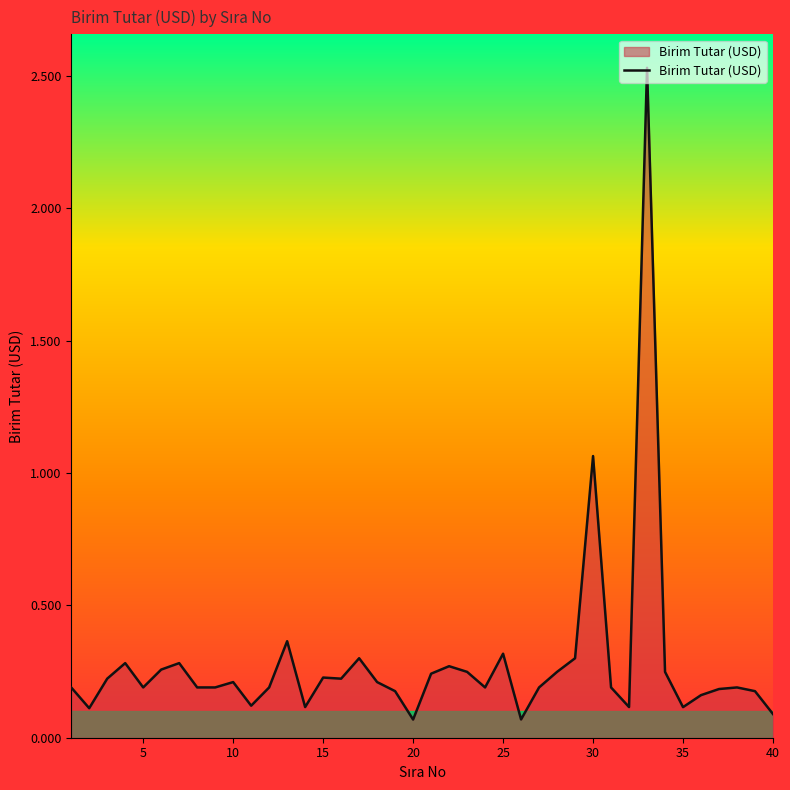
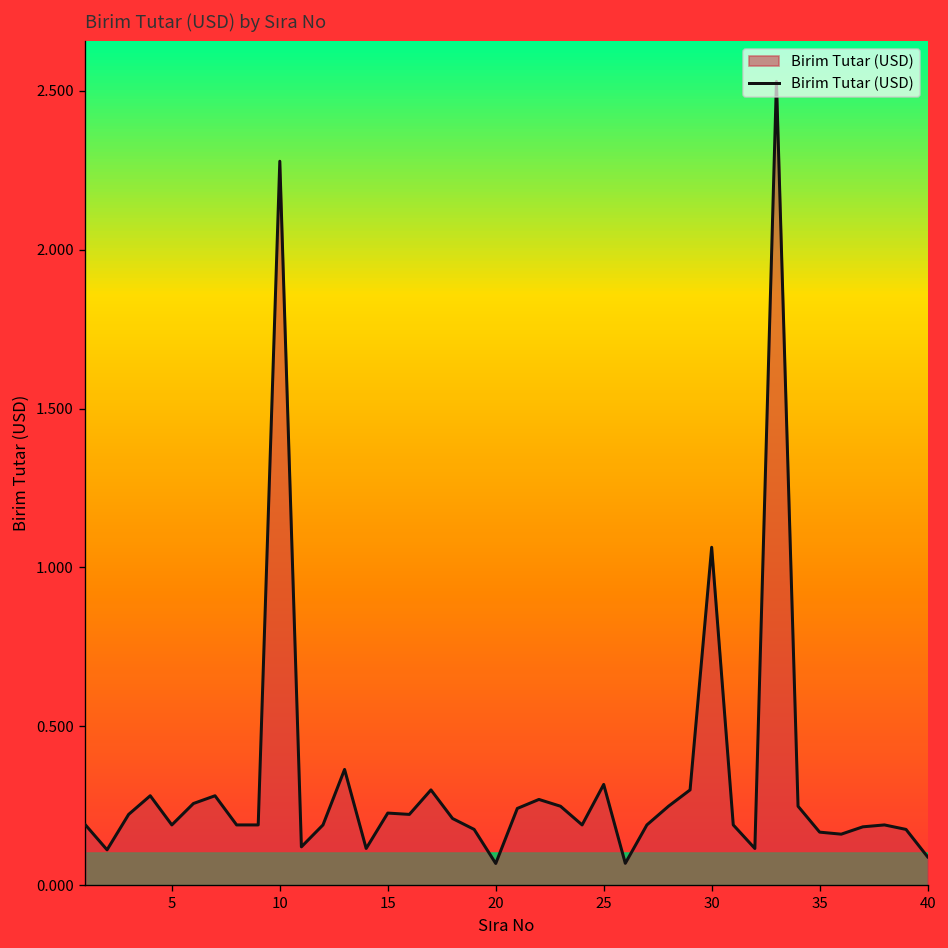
  {
    "5": 0.19,
-   "10": 0.21,
+   "10": 2.28,
    "15": 0.23,
    "25": 0.32,
    "30": 1.06,
-   "35": 0.12
+   "35": 0.17
  }
